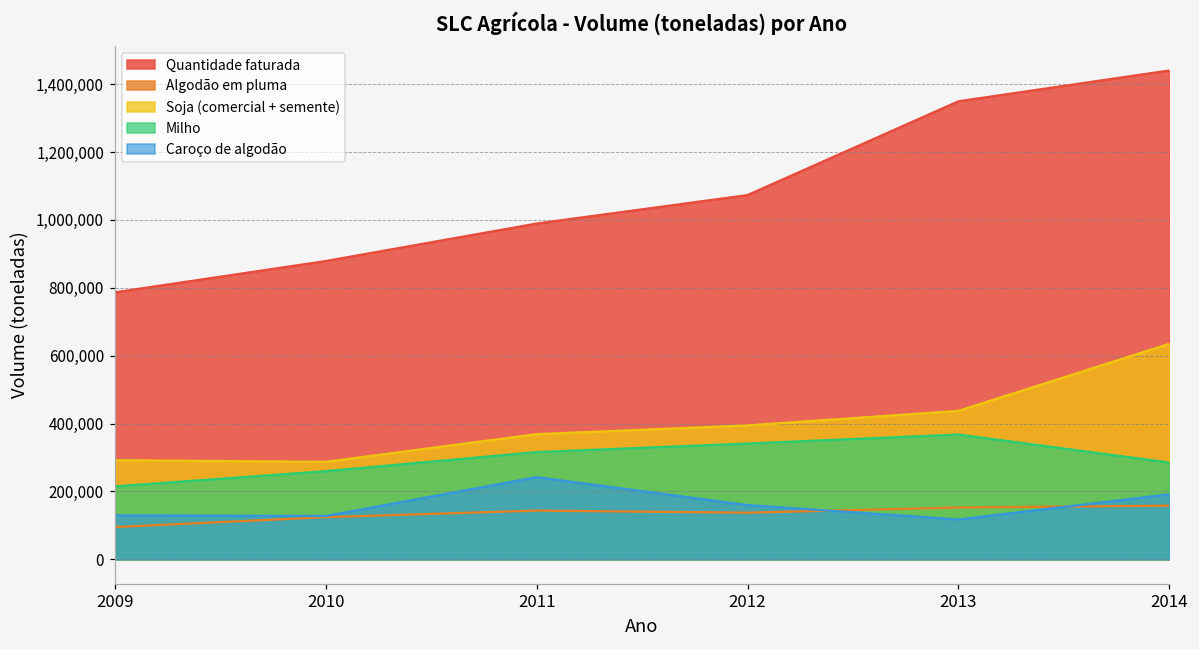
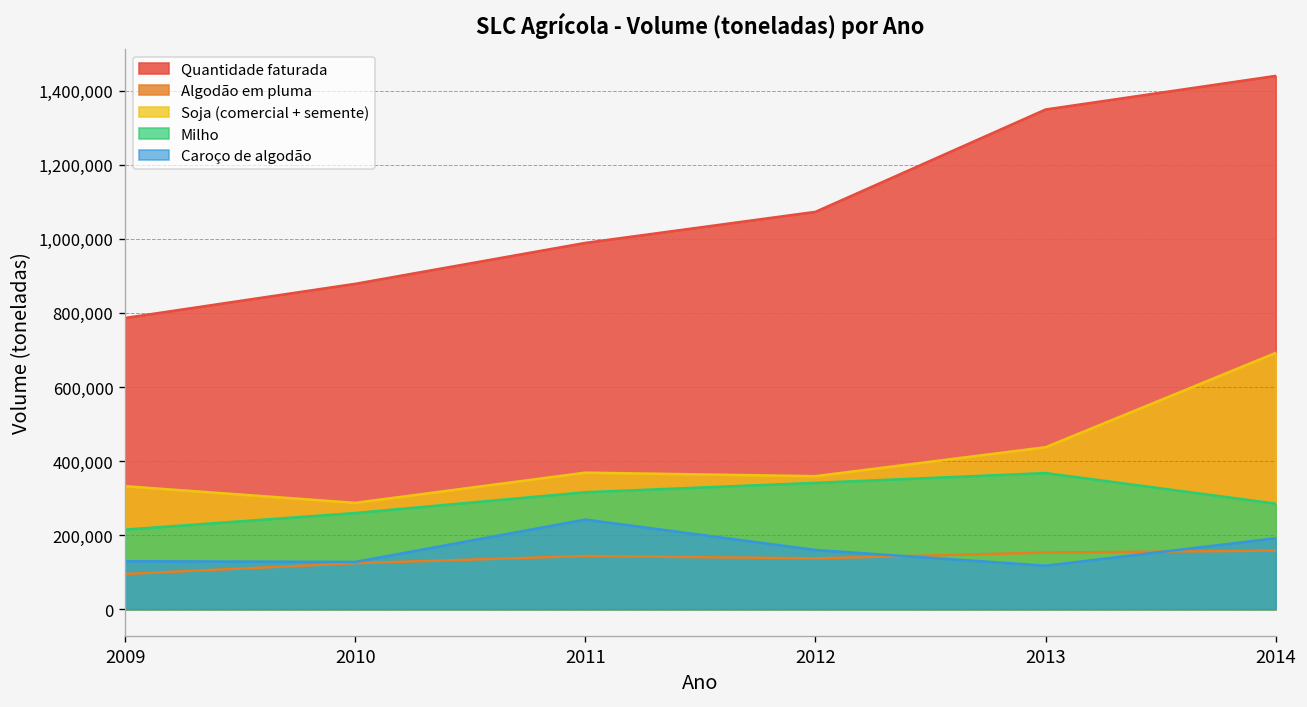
  {
    "Soja (comercial + semente)": {
-     "2009": "290,000",
+     "2009": "330,000",
      "2010": "290,000",
      "2011": "370,000",
-     "2012": "390,000",
+     "2012": "360,000",
      "2013": "440,000",
-     "2014": "630,000"
+     "2014": "690,000"
    },
    "Milho": {
      "2009": "210,000",
      "2010": "260,000",
      "2011": "320,000",
      "2012": "340,000",
      "2013": "370,000",
      "2014": "290,000"
    },
    "Caroço de algodão": {
      "2009": "130,000",
      "2011": "240,000",
      "2012": "160,000",
      "2013": "120,000",
      "2014": "190,000"
    }
  }
